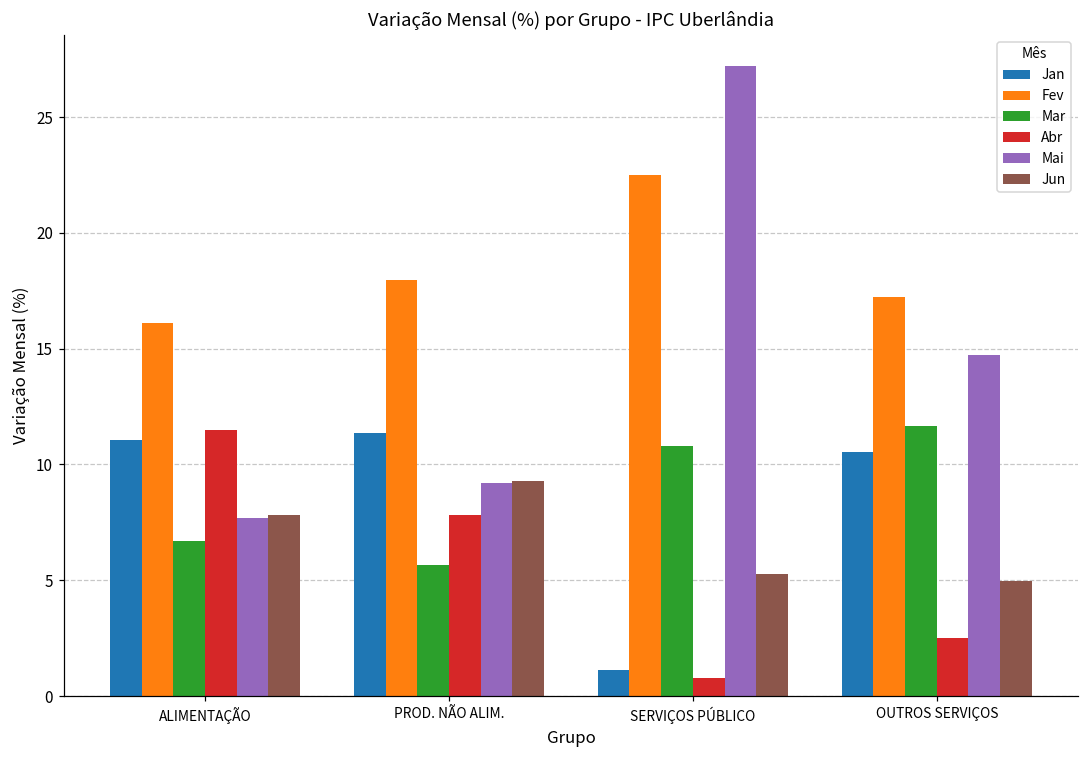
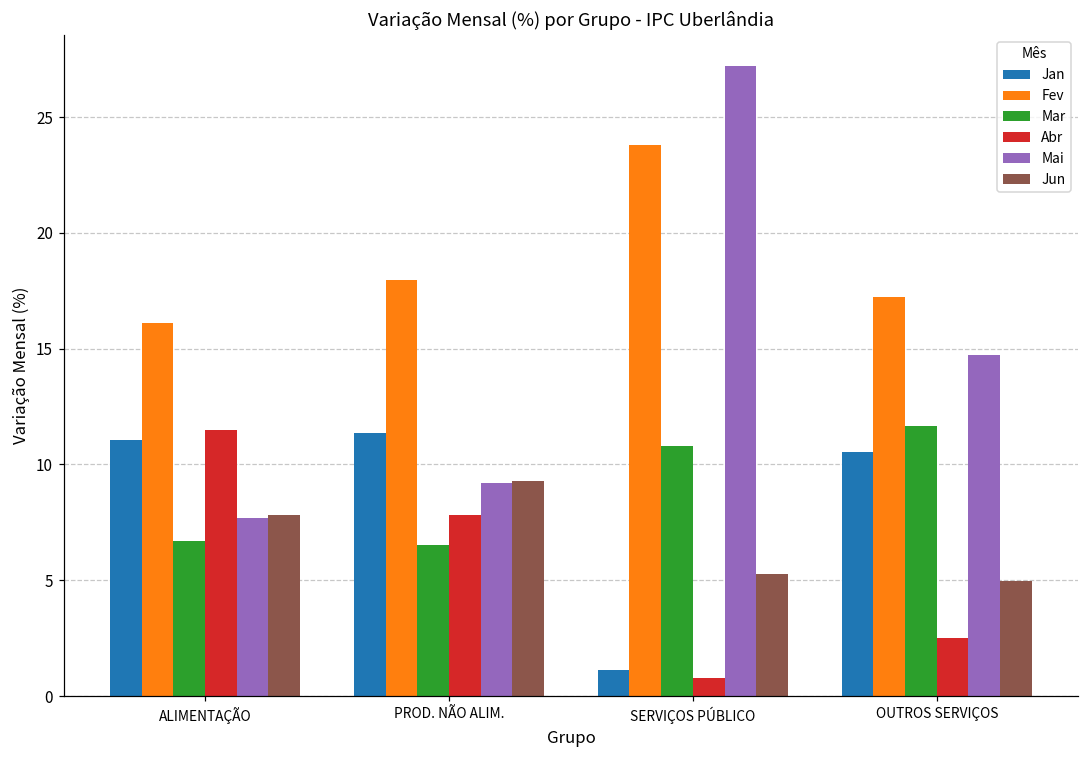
  {
    "Jan": {
      "ALIMENTAÇÃO": 11.1,
      "PROD. NÃO ALIM.": 11.4,
      "SERVIÇOS PÚBLICO": 1.1,
      "OUTROS SERVIÇOS": 10.5
    },
    "Fev": {
      "ALIMENTAÇÃO": 16.1,
      "PROD. NÃO ALIM.": 18.0,
-     "SERVIÇOS PÚBLICO": 22.5,
+     "SERVIÇOS PÚBLICO": 23.8,
      "OUTROS SERVIÇOS": 17.3
    },
    "Mar": {
      "ALIMENTAÇÃO": 6.7,
-     "PROD. NÃO ALIM.": 5.6,
+     "PROD. NÃO ALIM.": 6.5,
      "SERVIÇOS PÚBLICO": 10.8,
      "OUTROS SERVIÇOS": 11.7
    },
    "Abr": {
      "ALIMENTAÇÃO": 11.5,
      "PROD. NÃO ALIM.": 7.8,
      "SERVIÇOS PÚBLICO": 0.8,
      "OUTROS SERVIÇOS": 2.5
    },
    "Mai": {
      "ALIMENTAÇÃO": 7.7,
      "PROD. NÃO ALIM.": 9.2,
      "SERVIÇOS PÚBLICO": 27.2,
      "OUTROS SERVIÇOS": 14.7
    },
    "Jun": {
      "ALIMENTAÇÃO": 7.8,
      "PROD. NÃO ALIM.": 9.3,
      "SERVIÇOS PÚBLICO": 5.3,
      "OUTROS SERVIÇOS": 5.0
    }
  }
